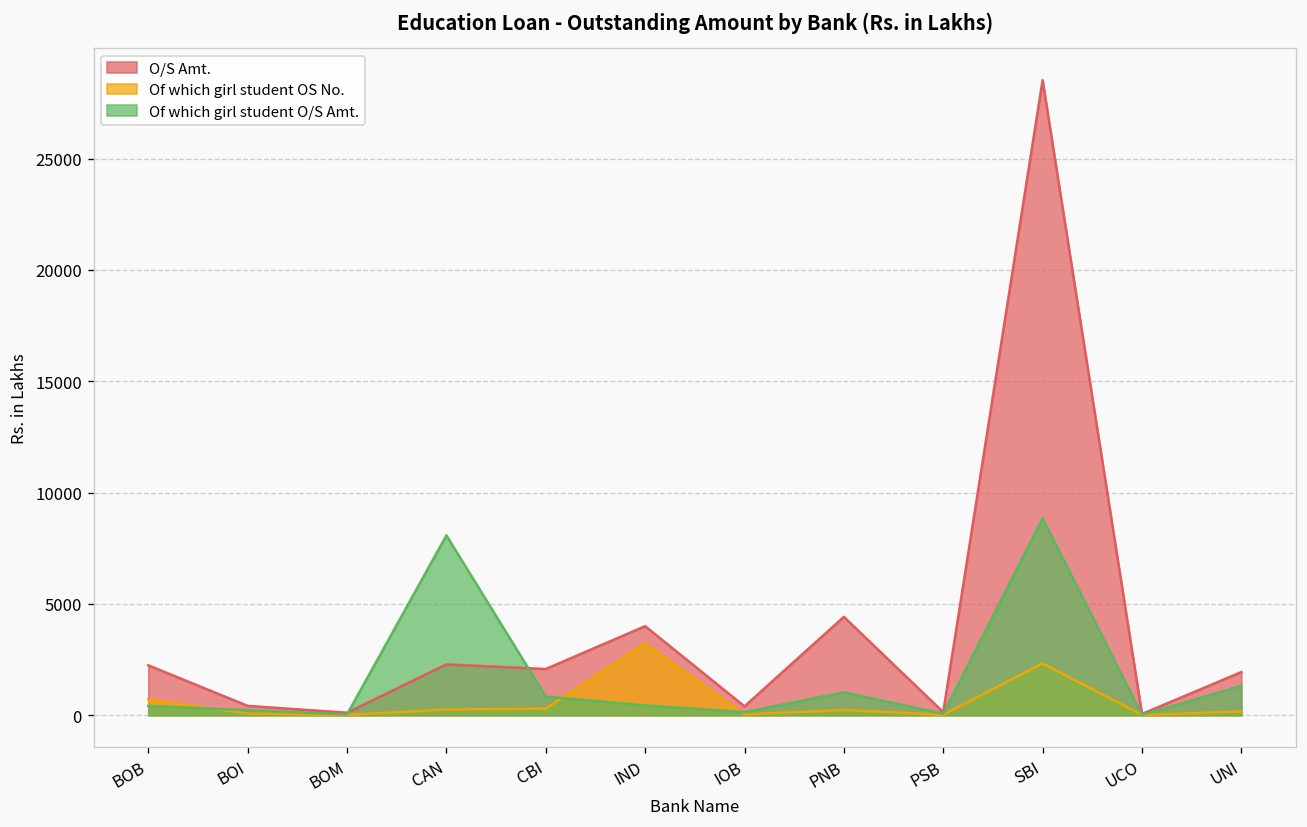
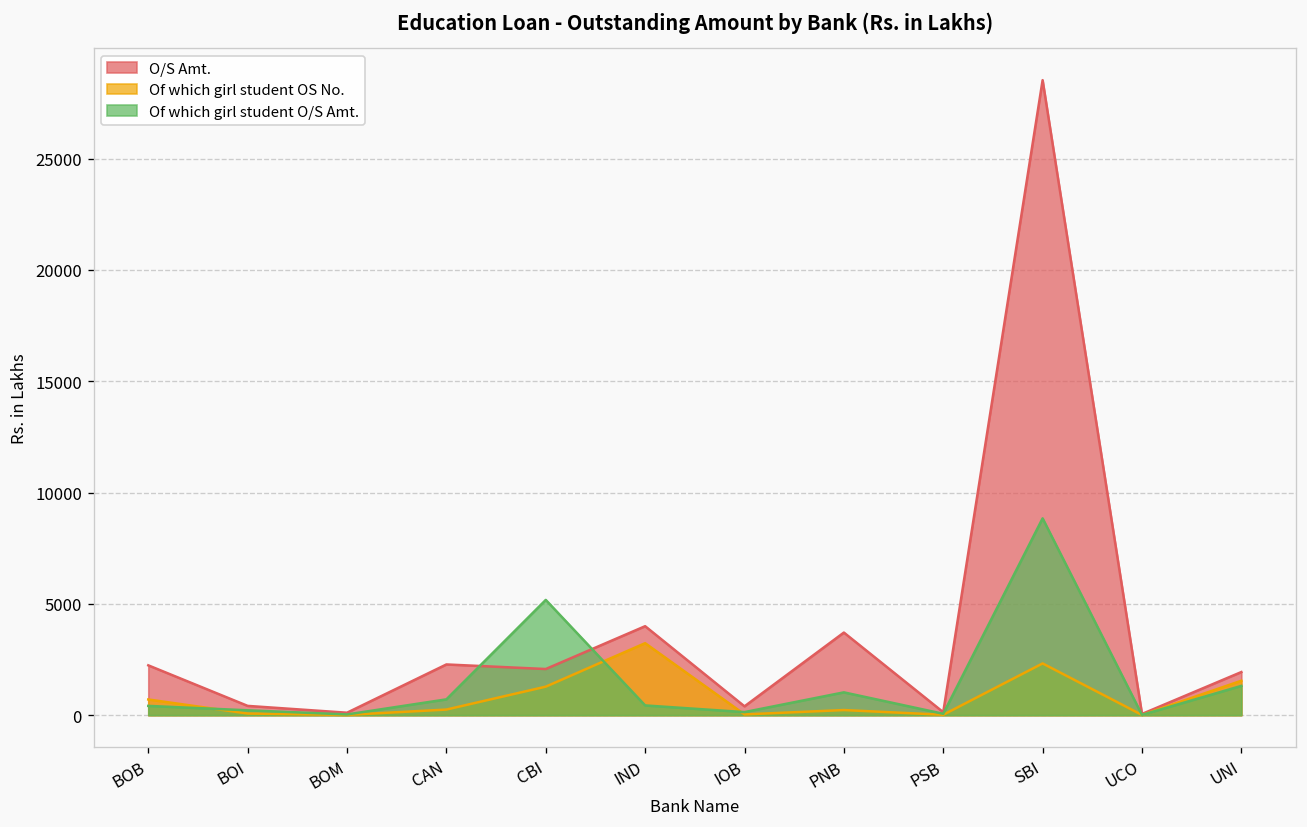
  {
    "O/S Amt.": {
      "BOB": 2200,
      "BOI": 400,
      "CAN": 2300,
      "CBI": 2100,
      "IND": 4000,
      "IOB": 400,
-     "PNB": 4400,
+     "PNB": 3700,
      "SBI": 28500,
      "UNI": 1900
    },
    "Of which girl student OS No.": {
      "BOB": 700,
      "BOI": 100,
      "CAN": 300,
-     "CBI": 300,
+     "CBI": 1300,
      "IND": 3200,
      "PNB": 200,
      "SBI": 2300,
-     "UNI": 200
+     "UNI": 1500
    },
    "Of which girl student O/S Amt.": {
      "BOB": 400,
      "BOI": 200,
-     "CAN": 8100,
-     "CBI": 800,
+     "CAN": 700,
+     "CBI": 5200,
      "IND": 400,
      "PNB": 1000,
      "SBI": 8800,
      "UNI": 1300
    }
  }
